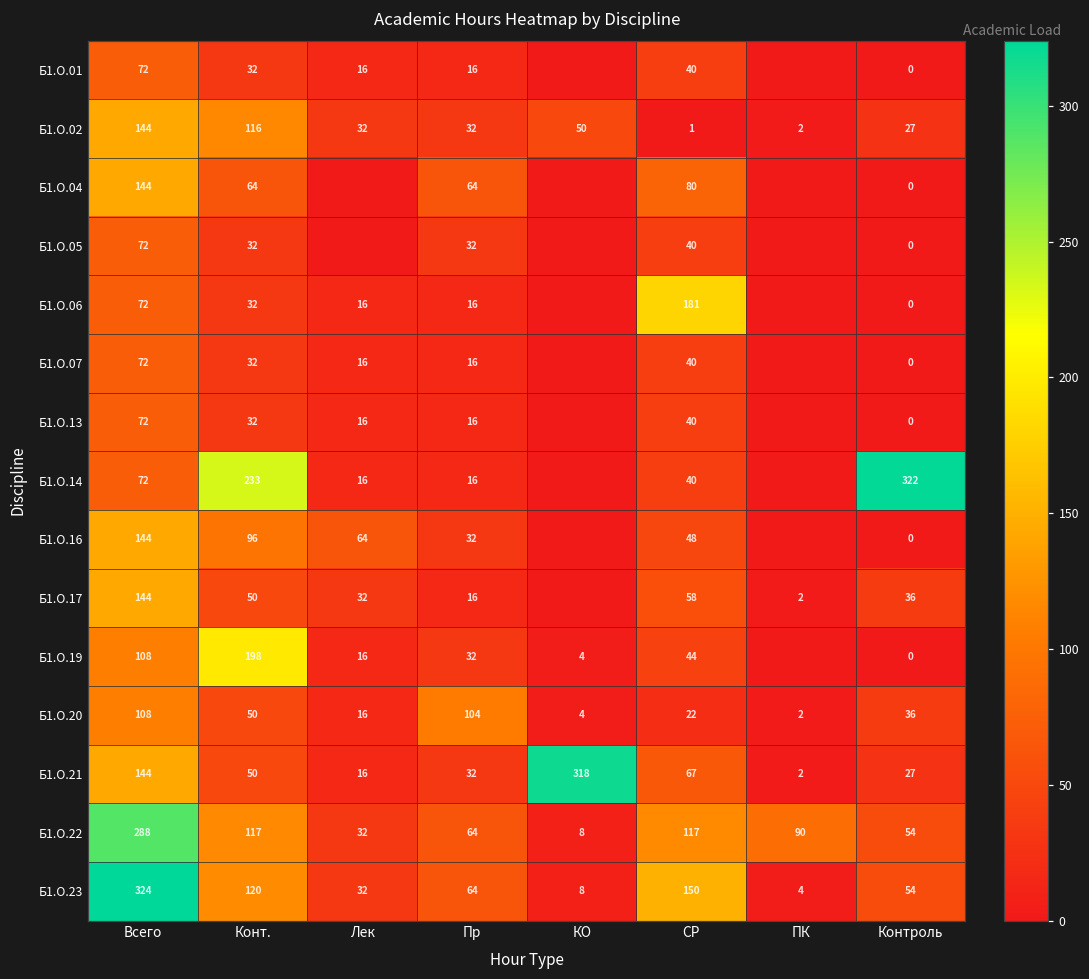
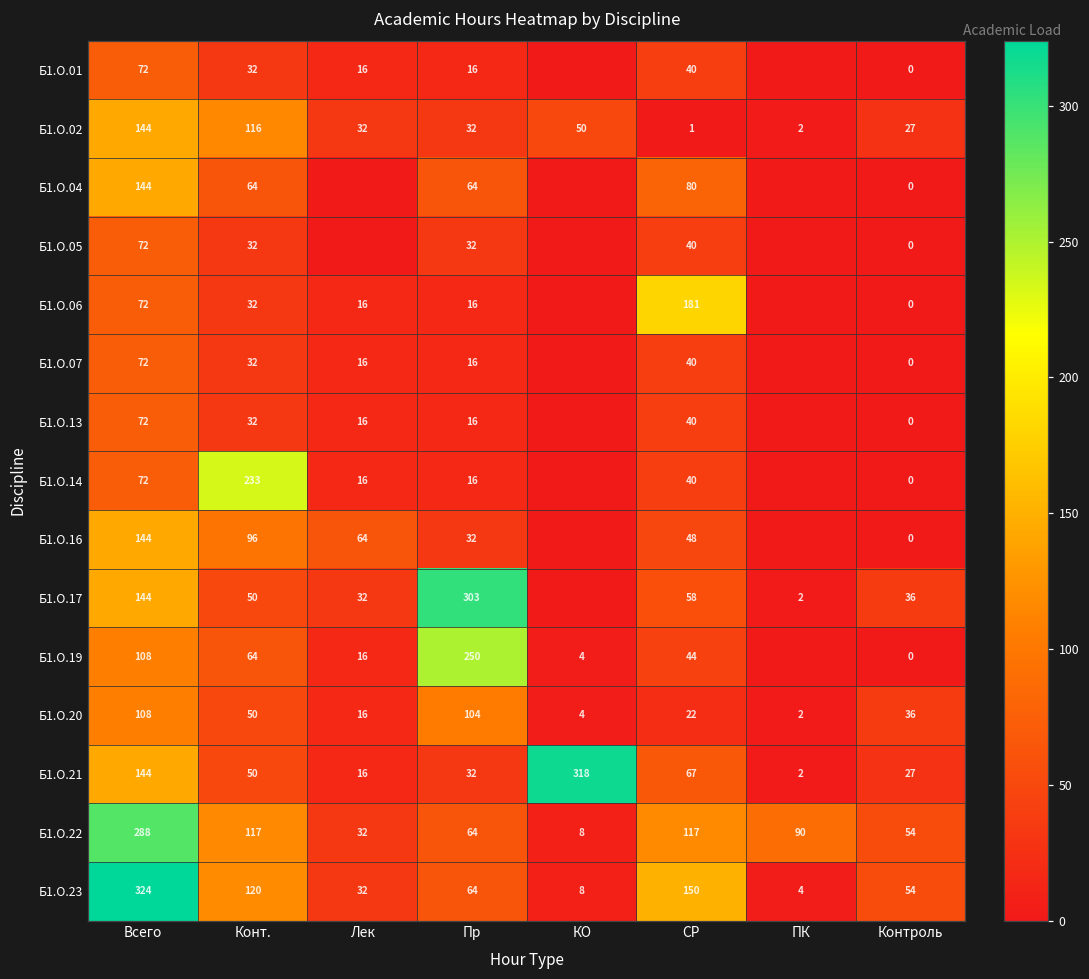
  {
    "Б1.О.01": {
      "Всего": 72,
      "Конт.": 32,
      "Лек": 16,
      "Пр": 16,
      "СР": 40,
      "Контроль": 0
    },
    "Б1.О.02": {
      "Всего": 144,
      "Конт.": 116,
      "Лек": 32,
      "Пр": 32,
      "КО": 50,
      "СР": 1,
      "ПК": 2,
      "Контроль": 27
    },
    "Б1.О.04": {
      "Всего": 144,
      "Конт.": 64,
      "Пр": 64,
      "СР": 80,
      "Контроль": 0
    },
    "Б1.О.05": {
      "Всего": 72,
      "Конт.": 32,
      "Пр": 32,
      "СР": 40,
      "Контроль": 0
    },
    "Б1.О.06": {
      "Всего": 72,
      "Конт.": 32,
      "Лек": 16,
      "Пр": 16,
      "СР": 181,
      "Контроль": 0
    },
    "Б1.О.07": {
      "Всего": 72,
      "Конт.": 32,
      "Лек": 16,
      "Пр": 16,
      "СР": 40,
      "Контроль": 0
    },
    "Б1.О.13": {
      "Всего": 72,
      "Конт.": 32,
      "Лек": 16,
      "Пр": 16,
      "СР": 40,
      "Контроль": 0
    },
    "Б1.О.14": {
      "Всего": 72,
      "Конт.": 233,
      "Лек": 16,
      "Пр": 16,
      "СР": 40,
-     "Контроль": 322
+     "Контроль": 0
    },
    "Б1.О.16": {
      "Всего": 144,
      "Конт.": 96,
      "Лек": 64,
      "Пр": 32,
      "СР": 48,
      "Контроль": 0
    },
    "Б1.О.17": {
      "Всего": 144,
      "Конт.": 50,
      "Лек": 32,
-     "Пр": 16,
+     "Пр": 303,
      "СР": 58,
      "ПК": 2,
      "Контроль": 36
    },
    "Б1.О.19": {
      "Всего": 108,
-     "Конт.": 198,
+     "Конт.": 64,
      "Лек": 16,
-     "Пр": 32,
+     "Пр": 250,
      "КО": 4,
      "СР": 44,
      "Контроль": 0
    },
    "Б1.О.20": {
      "Всего": 108,
      "Конт.": 50,
      "Лек": 16,
      "Пр": 104,
      "КО": 4,
      "СР": 22,
      "ПК": 2,
      "Контроль": 36
    },
    "Б1.О.21": {
      "Всего": 144,
      "Конт.": 50,
      "Лек": 16,
      "Пр": 32,
      "КО": 318,
      "СР": 67,
      "ПК": 2,
      "Контроль": 27
    },
    "Б1.О.22": {
      "Всего": 288,
      "Конт.": 117,
      "Лек": 32,
      "Пр": 64,
      "КО": 8,
      "СР": 117,
      "ПК": 90,
      "Контроль": 54
    },
    "Б1.О.23": {
      "Всего": 324,
      "Конт.": 120,
      "Лек": 32,
      "Пр": 64,
      "КО": 8,
      "СР": 150,
      "ПК": 4,
      "Контроль": 54
    }
  }
